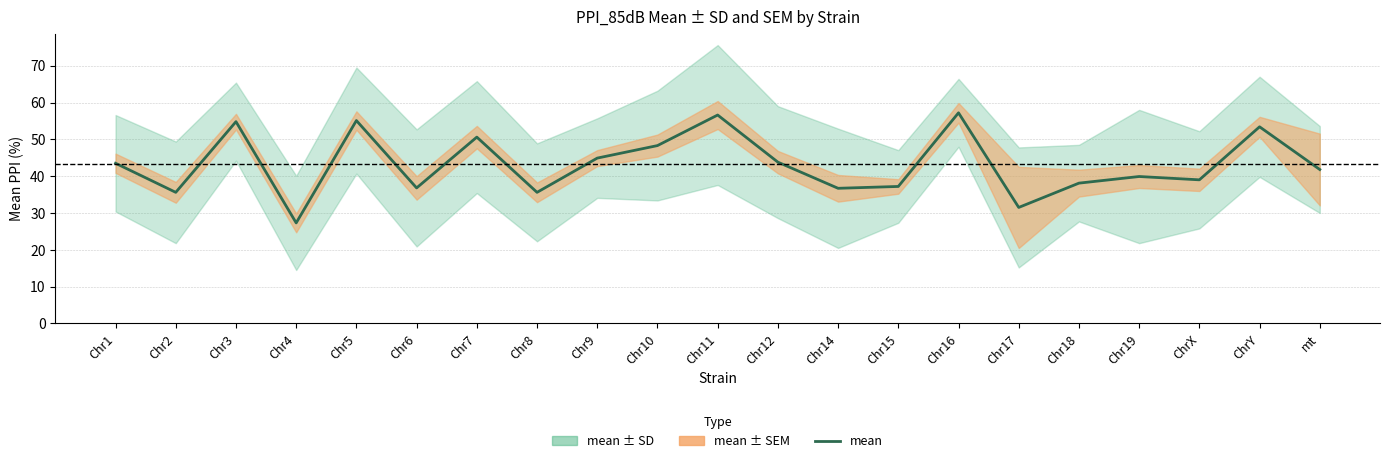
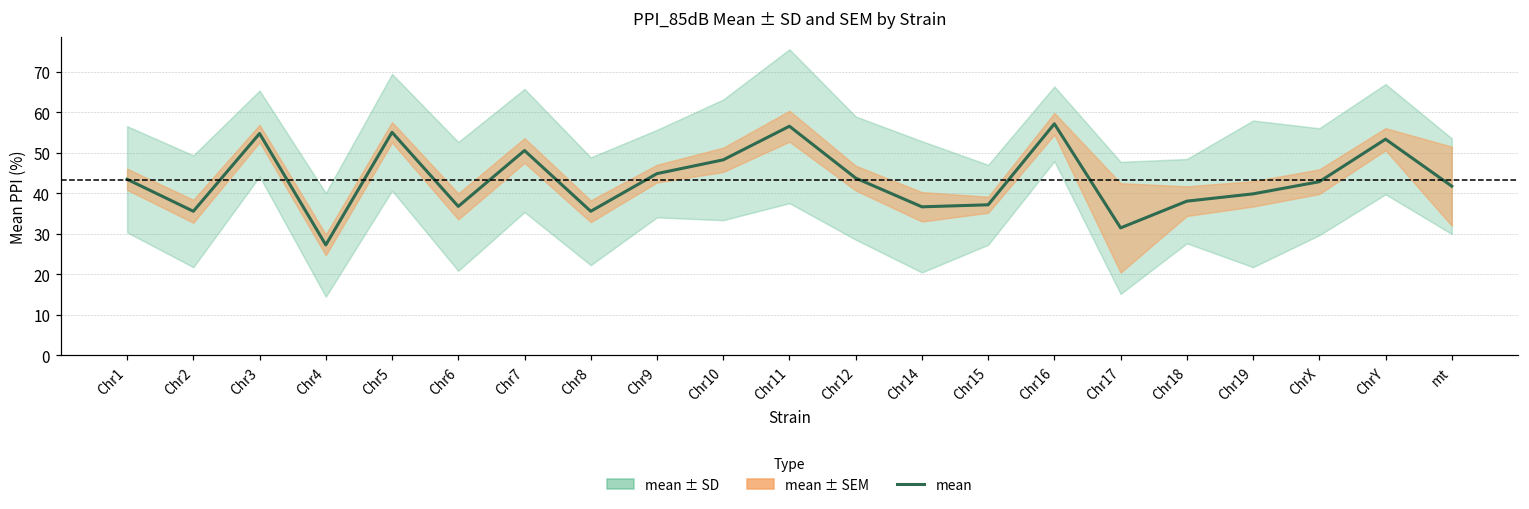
  {
    "mean": {
      "Chr1": 44,
      "Chr2": 36,
      "Chr3": 55,
      "Chr4": 27,
      "Chr5": 55,
      "Chr6": 37,
      "Chr7": 51,
      "Chr8": 36,
      "Chr9": 45,
      "Chr10": 48,
      "Chr11": 57,
      "Chr12": 44,
      "Chr14": 37,
      "Chr15": 37,
      "Chr16": 57,
      "Chr17": 32,
      "Chr18": 38,
      "Chr19": 40,
-     "ChrX": 39,
+     "ChrX": 43,
      "ChrY": 53,
      "mt": 42
    }
  }
